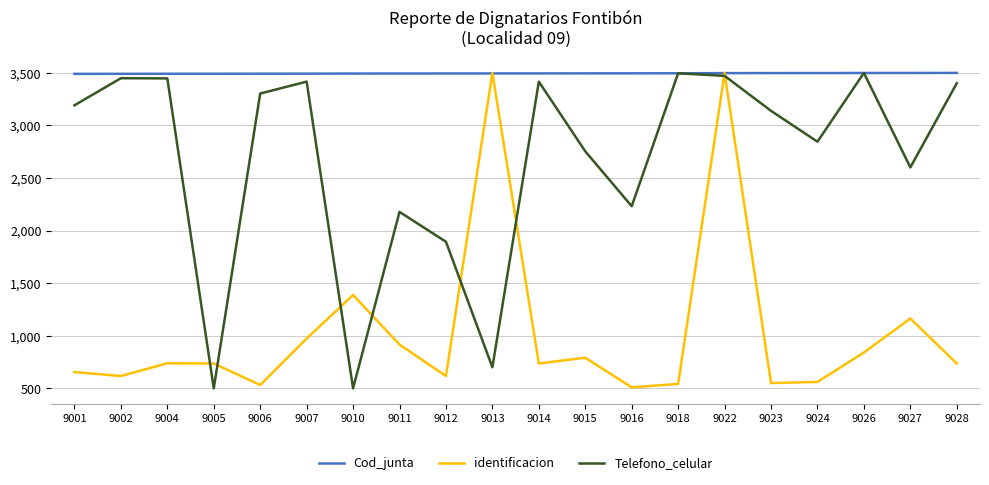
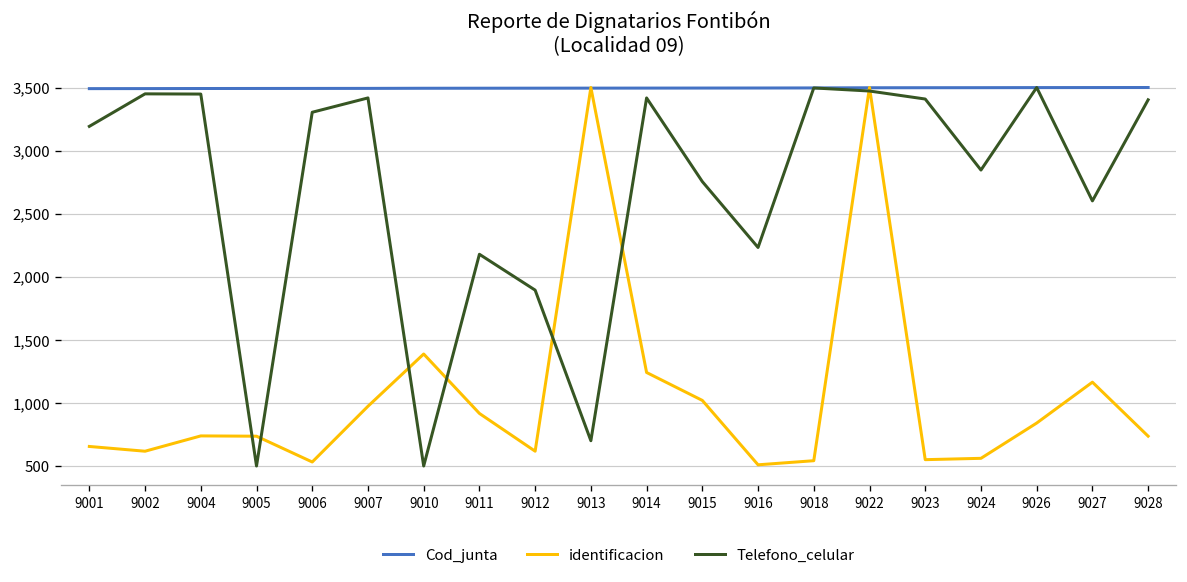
  {
    "Cod_junta": {
      "9001": "3,490",
      "9002": "3,490",
      "9004": "3,490",
      "9005": "3,490",
      "9006": "3,490",
      "9007": "3,490",
      "9010": "3,490",
      "9011": "3,490",
      "9012": "3,490",
      "9014": "3,500",
      "9015": "3,500",
      "9016": "3,500",
      "9023": "3,500",
      "9024": "3,500",
      "9027": "3,500",
      "9028": "3,500"
    },
    "identificacion": {
      "9001": "650",
      "9002": "620",
      "9004": "740",
      "9005": "740",
      "9006": "530",
      "9007": "970",
      "9010": "1,390",
      "9011": "920",
      "9012": "620",
-     "9014": "740",
-     "9015": "790",
+     "9014": "1,240",
+     "9015": "1,020",
      "9016": "510",
      "9018": "540",
      "9023": "550",
      "9024": "560",
      "9026": "840",
      "9027": "1,160",
      "9028": "740"
    },
    "Telefono_celular": {
      "9001": "3,190",
      "9002": "3,450",
      "9004": "3,450",
      "9005": "500",
      "9006": "3,300",
      "9007": "3,420",
      "9010": "500",
      "9011": "2,180",
      "9012": "1,890",
      "9013": "700",
      "9014": "3,420",
      "9015": "2,750",
      "9016": "2,230",
      "9022": "3,470",
-     "9023": "3,140",
+     "9023": "3,410",
      "9024": "2,850",
      "9027": "2,600",
      "9028": "3,400"
    }
  }
